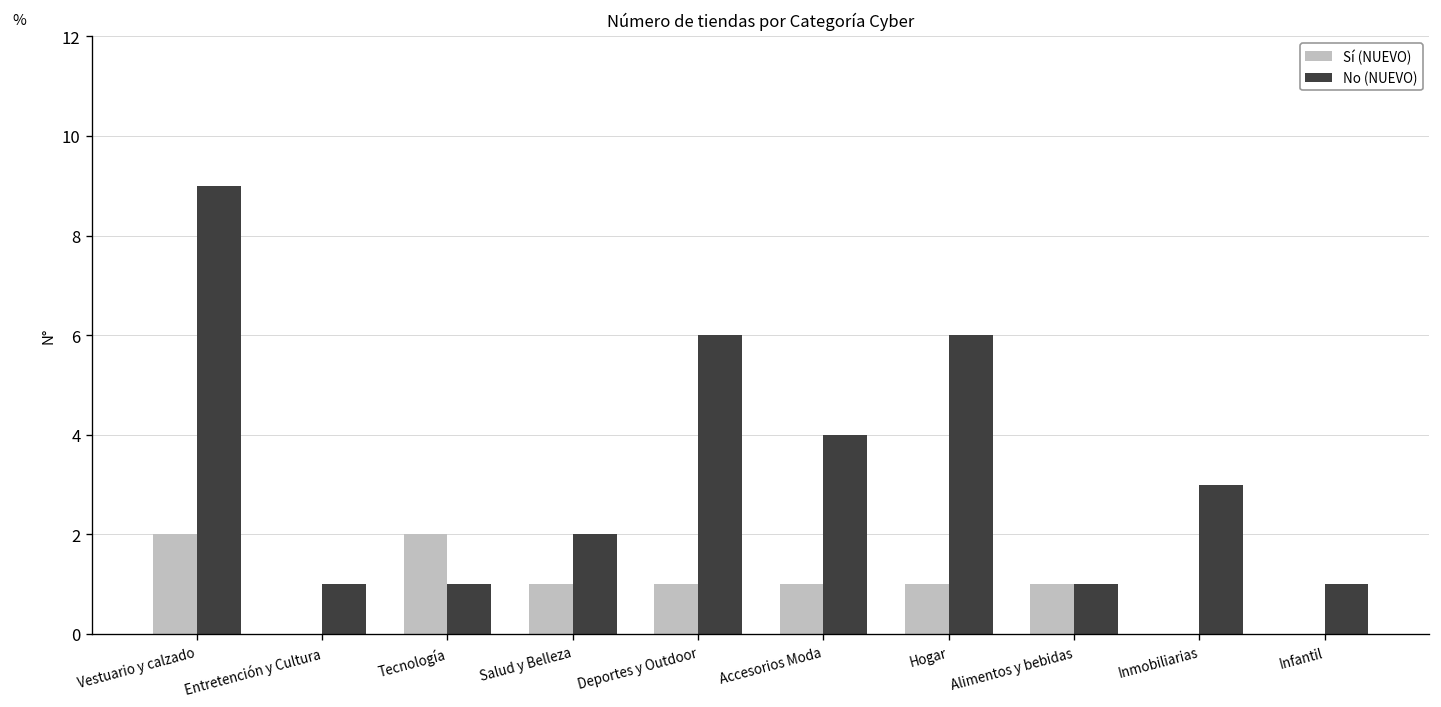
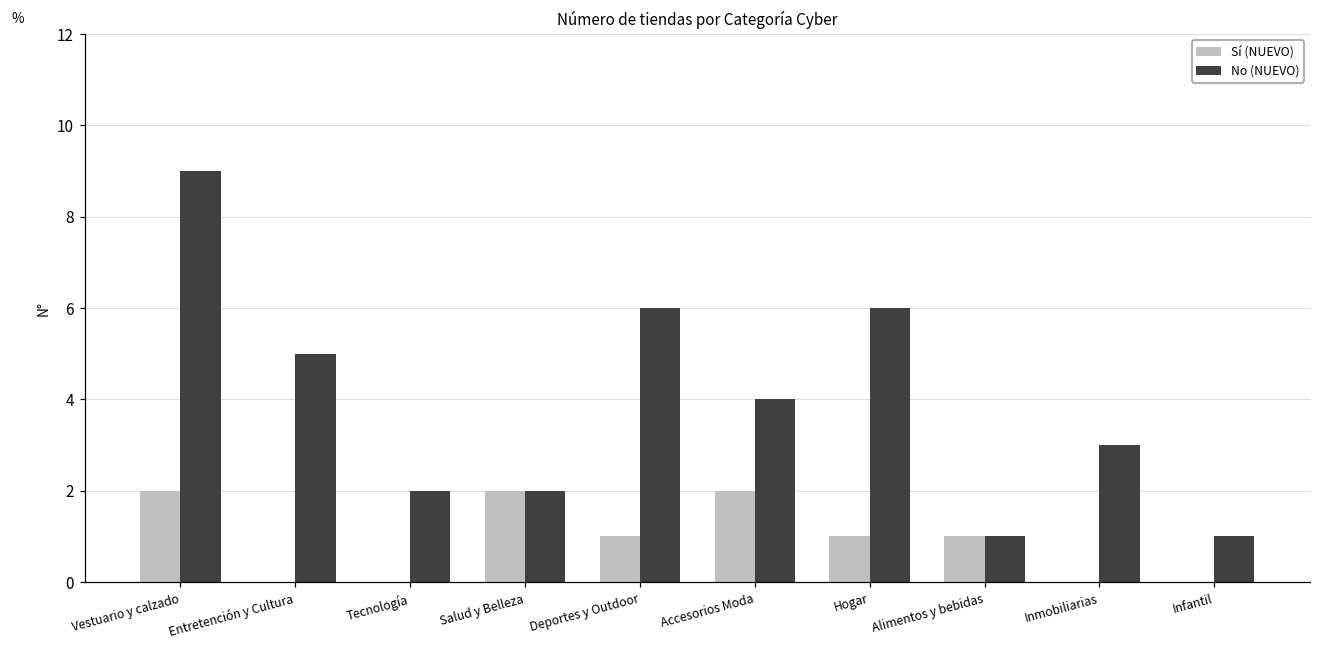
  {
    "Sí (NUEVO)": {
      "Vestuario y calzado": 2,
      "Entretención y Cultura": 0,
-     "Tecnología": 2,
-     "Salud y Belleza": 1,
+     "Tecnología": 0,
+     "Salud y Belleza": 2,
      "Deportes y Outdoor": 1,
-     "Accesorios Moda": 1,
+     "Accesorios Moda": 2,
      "Hogar": 1,
      "Alimentos y bebidas": 1,
      "Inmobiliarias": 0,
      "Infantil": 0
    },
    "No (NUEVO)": {
      "Vestuario y calzado": 9,
-     "Entretención y Cultura": 1,
-     "Tecnología": 1,
+     "Entretención y Cultura": 5,
+     "Tecnología": 2,
      "Salud y Belleza": 2,
      "Deportes y Outdoor": 6,
      "Accesorios Moda": 4,
      "Hogar": 6,
      "Alimentos y bebidas": 1,
      "Inmobiliarias": 3,
      "Infantil": 1
    }
  }
